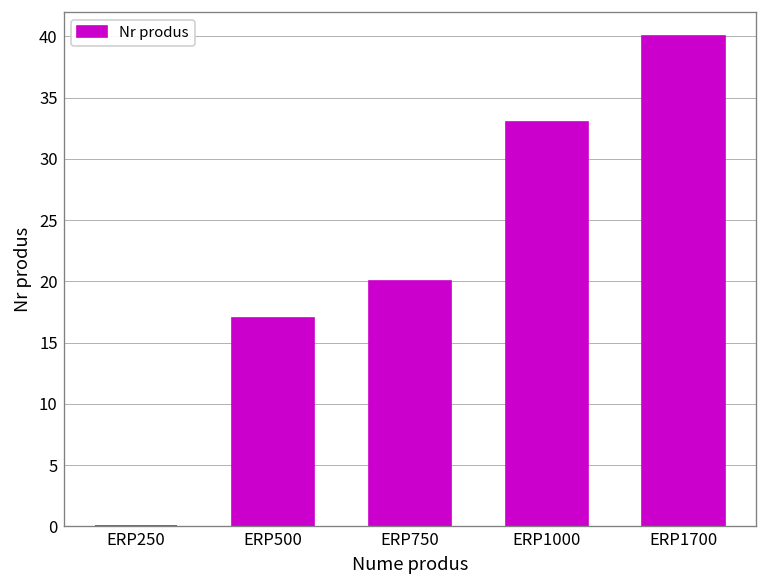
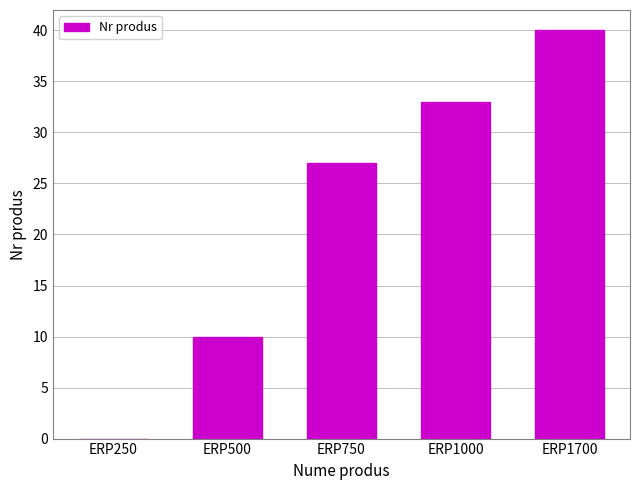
  {
    "ERP250": 0.0,
-   "ERP500": 17.0,
-   "ERP750": 20.0,
+   "ERP500": 10.0,
+   "ERP750": 27.0,
    "ERP1000": 33.0,
    "ERP1700": 40.0
  }
